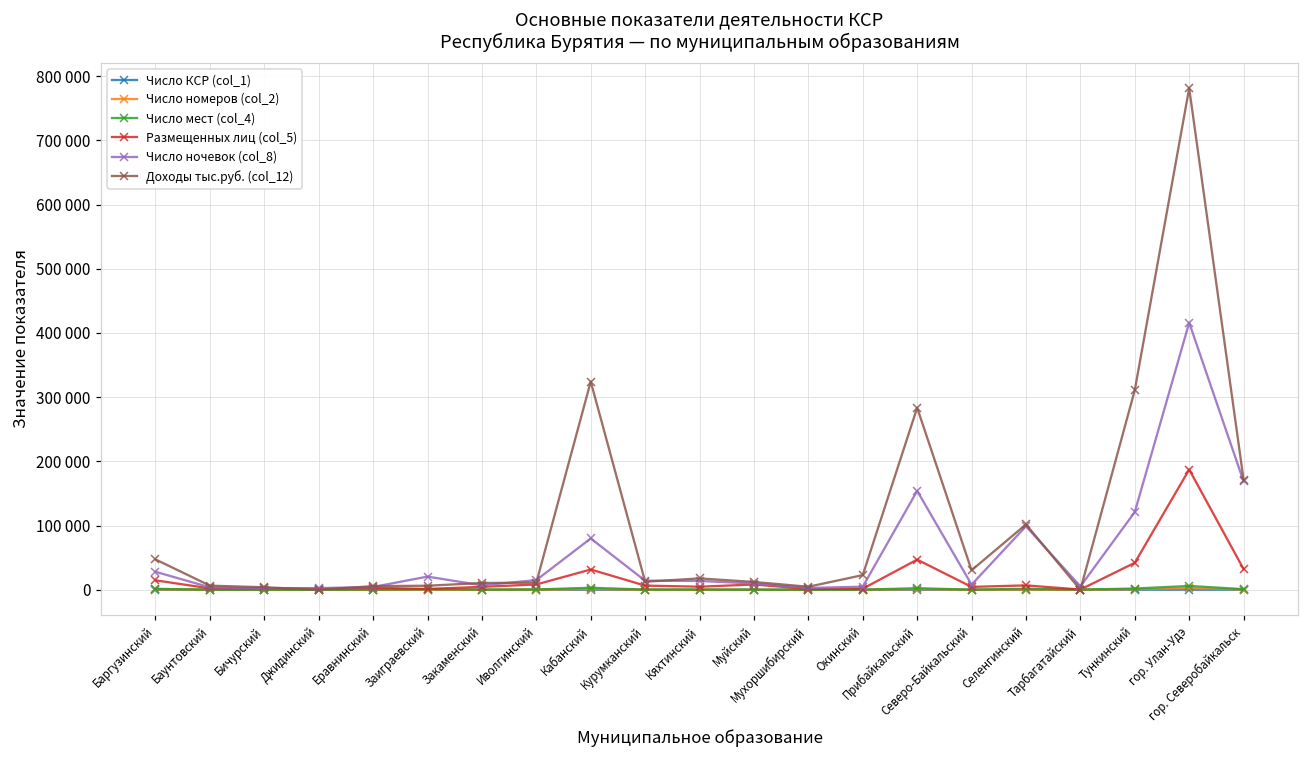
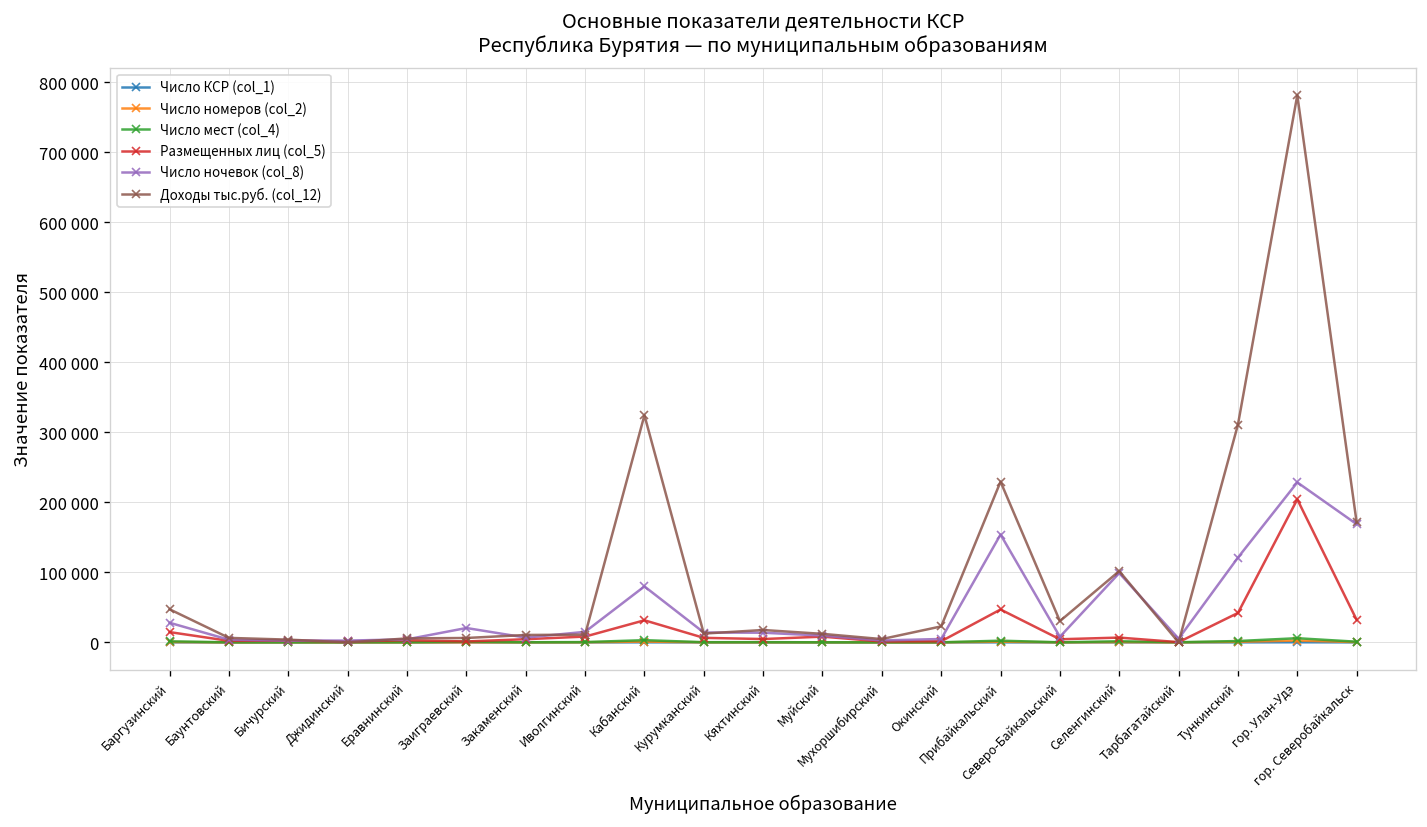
  {
    "Размещенных лиц (col_5)": {
      "Баргузинский": 10000,
      "Кабанский": 30000,
      "Курумканский": 10000,
      "Кяхтинский": 0,
      "Прибайкальский": 50000,
      "Селенгинский": 10000,
      "Тункинский": 40000,
-     "гор. Улан-Удэ": 190000,
+     "гор. Улан-Удэ": 200000,
      "гор. Северобайкальск": 30000
    },
    "Число ночевок (col_8)": {
      "Баргузинский": 30000,
      "Заиграевский": 20000,
      "Кабанский": 80000,
      "Прибайкальский": 150000,
      "Тарбагатайский": 10000,
      "Тункинский": 120000,
-     "гор. Улан-Удэ": 420000
+     "гор. Улан-Удэ": 230000
    },
    "Доходы тыс.руб. (col_12)": {
      "Баргузинский": 50000,
      "Заиграевский": 10000,
      "Кабанский": 320000,
      "Окинский": 20000,
-     "Прибайкальский": 280000,
+     "Прибайкальский": 230000,
      "Северо-Байкальский": 30000,
      "Тункинский": 310000,
      "гор. Улан-Удэ": 780000
    }
  }
